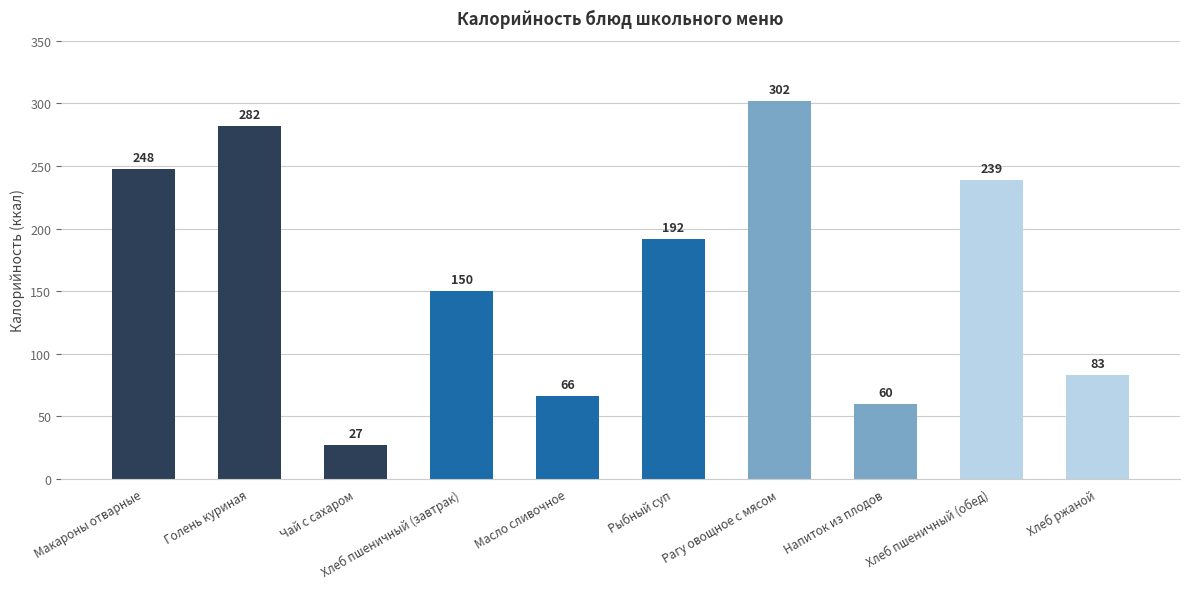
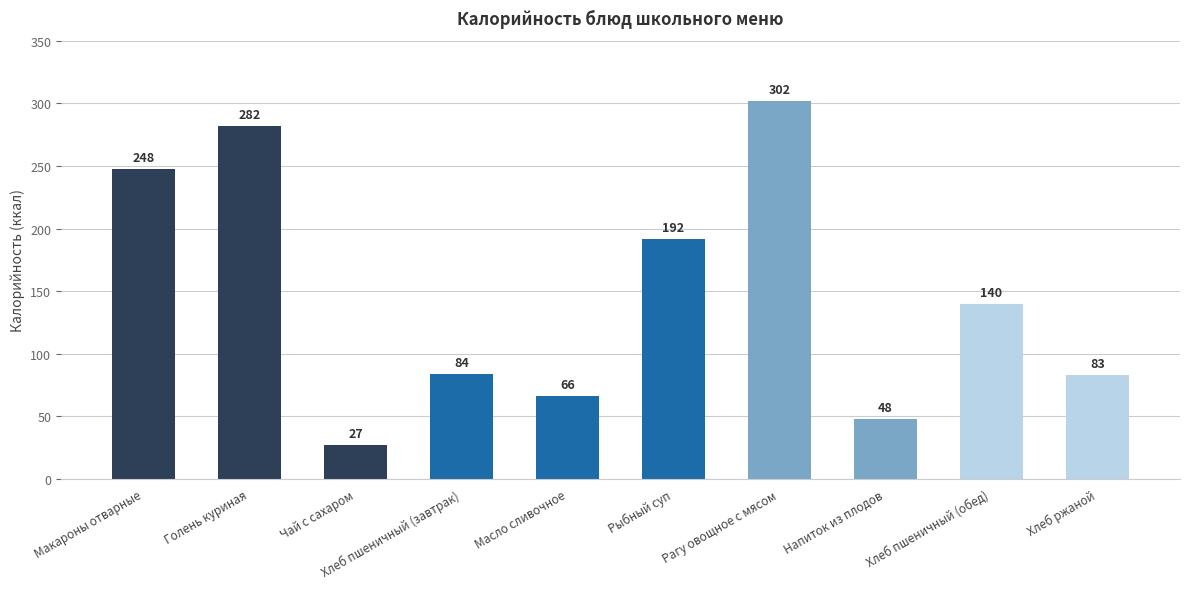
  {
    "Макароны отварные": 248,
    "Голень куриная": 282,
    "Чай с сахаром": 27,
-   "Хлеб пшеничный (завтрак)": 150,
+   "Хлеб пшеничный (завтрак)": 84,
    "Масло сливочное": 66,
    "Рыбный суп": 192,
    "Рагу овощное с мясом": 302,
-   "Напиток из плодов": 60,
-   "Хлеб пшеничный (обед)": 239,
+   "Напиток из плодов": 48,
+   "Хлеб пшеничный (обед)": 140,
    "Хлеб ржаной": 83
  }
